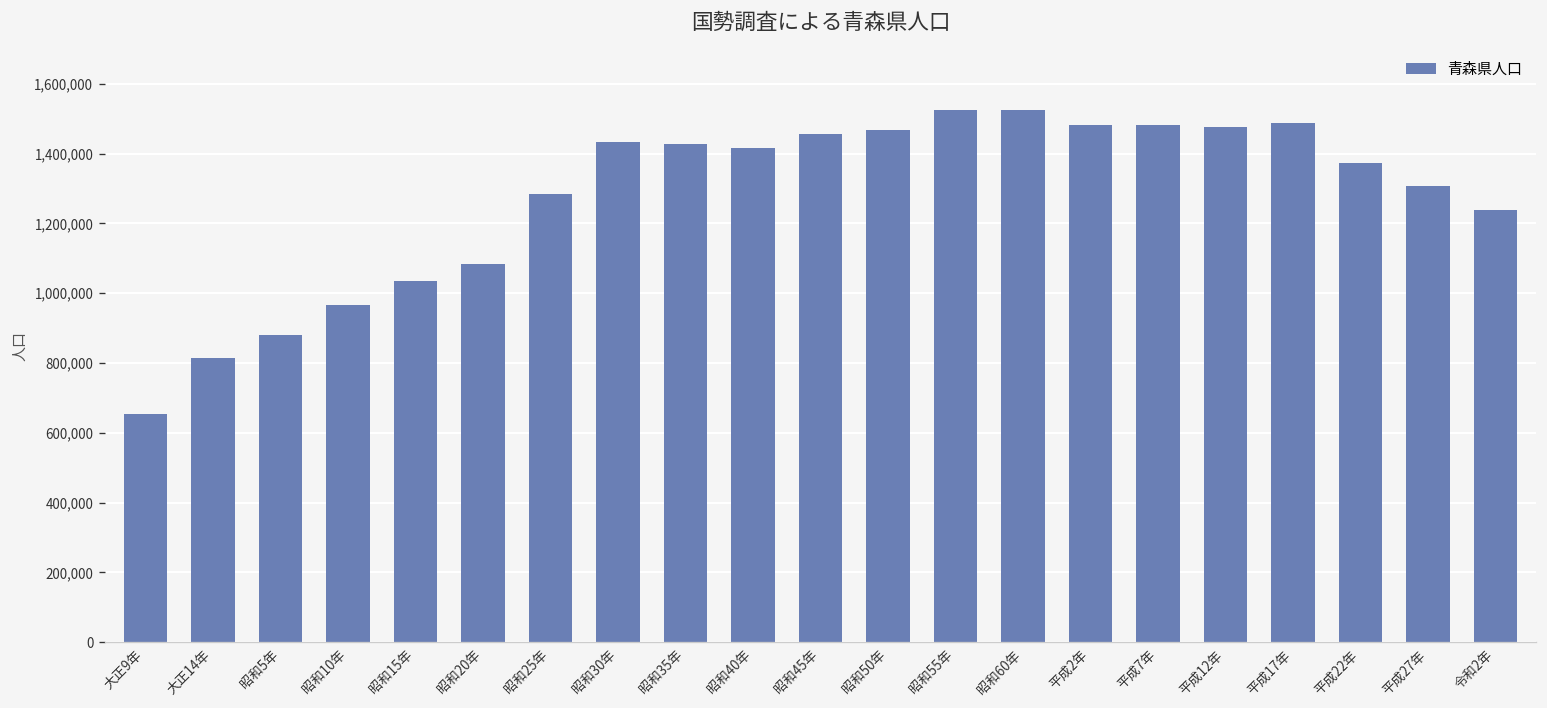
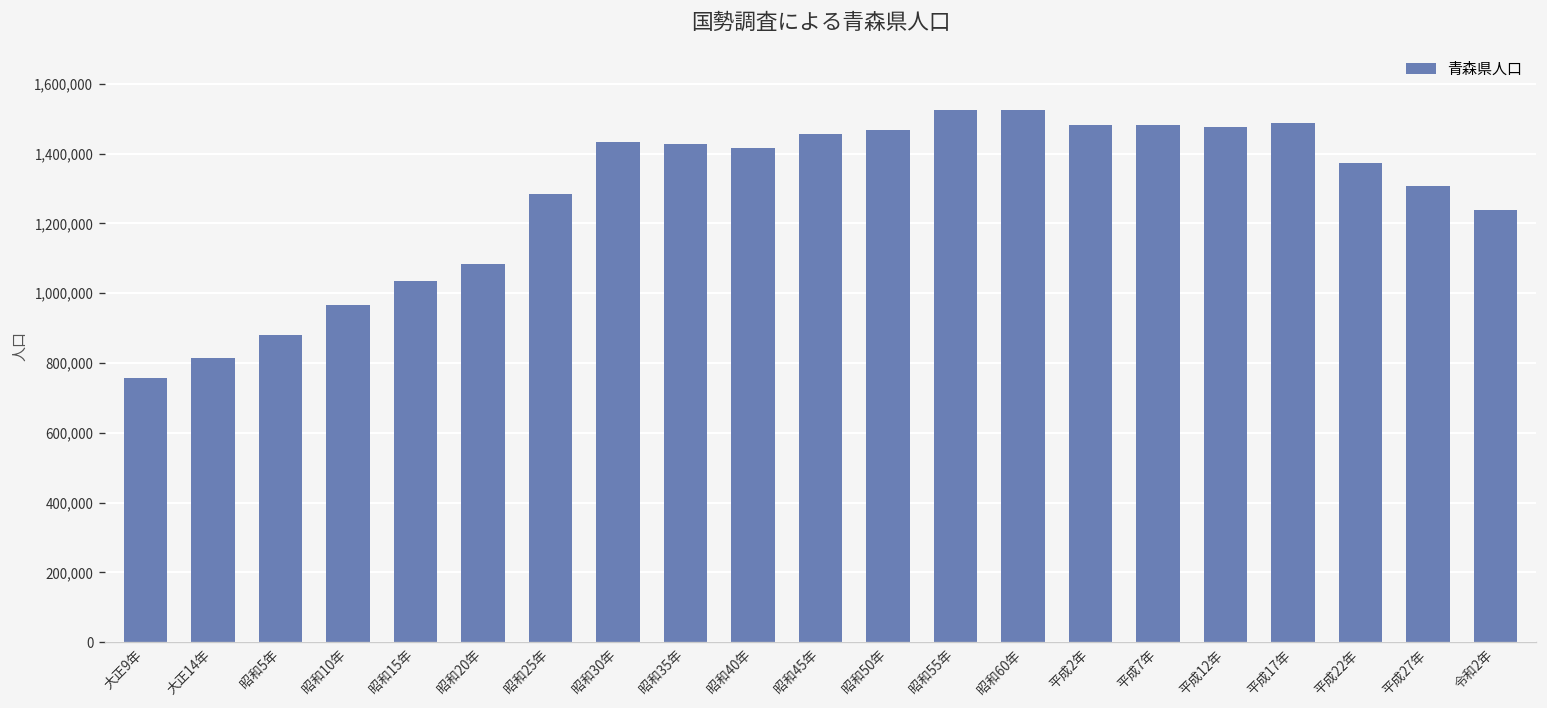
  {
-   "大正9年": "650,000",
+   "大正9年": "760,000",
    "大正14年": "810,000",
    "昭和5年": "880,000",
    "昭和10年": "970,000",
    "昭和15年": "1,030,000",
    "昭和20年": "1,080,000",
    "昭和25年": "1,280,000",
    "昭和30年": "1,430,000",
    "昭和35年": "1,430,000",
    "昭和40年": "1,420,000",
    "昭和45年": "1,460,000",
    "昭和50年": "1,470,000",
    "昭和55年": "1,520,000",
    "昭和60年": "1,520,000",
    "平成2年": "1,480,000",
    "平成7年": "1,480,000",
    "平成12年": "1,480,000",
    "平成17年": "1,490,000",
    "平成22年": "1,370,000",
    "平成27年": "1,310,000",
    "令和2年": "1,240,000"
  }
